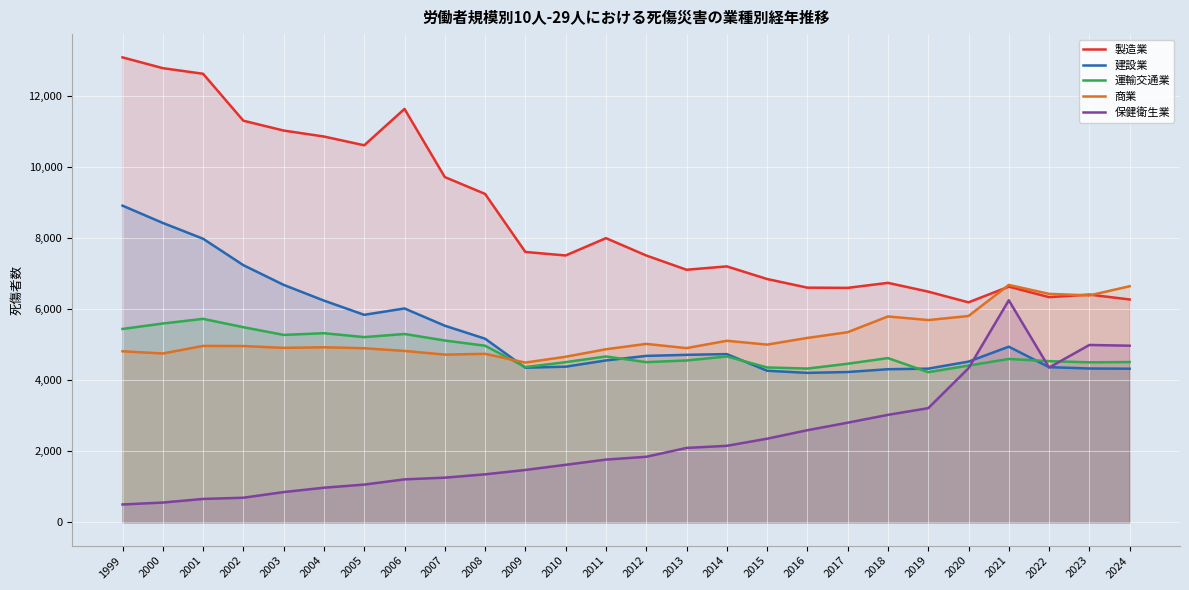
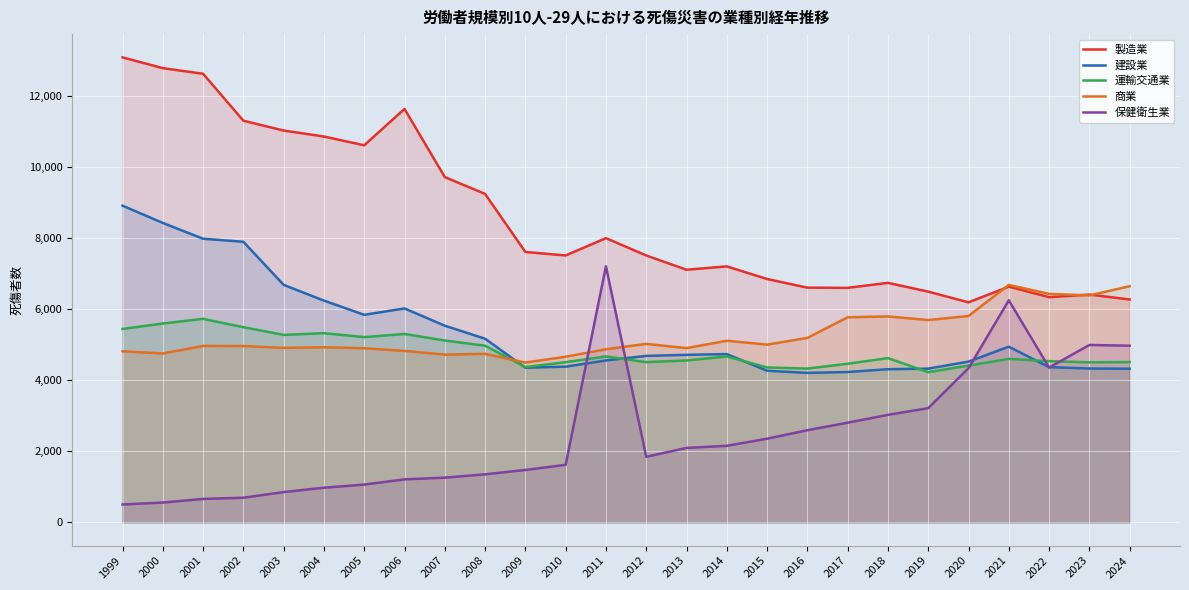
  {
    "製造業": {
      "1999": "13,100",
      "2000": "12,800",
      "2001": "12,600",
      "2002": "11,300",
      "2003": "11,000",
      "2004": "10,900",
      "2005": "10,600",
      "2006": "11,600",
      "2007": "9,700",
      "2008": "9,300",
      "2009": "7,600",
      "2010": "7,500",
      "2011": "8,000",
      "2012": "7,500",
      "2013": "7,100",
      "2014": "7,200",
      "2015": "6,900",
      "2016": "6,600",
      "2017": "6,600",
      "2018": "6,700",
      "2019": "6,500",
      "2020": "6,200",
      "2022": "6,300",
      "2024": "6,300"
    },
    "建設業": {
      "1999": "8,900",
      "2000": "8,400",
      "2001": "8,000",
-     "2002": "7,200",
+     "2002": "7,900",
      "2003": "6,700",
      "2004": "6,200",
      "2005": "5,800",
      "2006": "6,000",
      "2007": "5,500",
      "2008": "5,200",
      "2010": "4,400",
      "2011": "4,600",
      "2012": "4,700",
      "2013": "4,700",
      "2015": "4,300",
      "2016": "4,200",
      "2017": "4,200",
      "2018": "4,300",
      "2019": "4,300",
      "2020": "4,500",
      "2021": "4,900",
      "2023": "4,300",
      "2024": "4,300"
    },
    "運輸交通業": {
      "1999": "5,400",
      "2000": "5,600",
      "2001": "5,700",
      "2002": "5,500",
      "2003": "5,300",
      "2004": "5,300",
      "2005": "5,200",
      "2006": "5,300",
      "2007": "5,100",
      "2008": "5,000",
      "2010": "4,500",
      "2011": "4,700",
      "2012": "4,500",
      "2013": "4,600",
      "2015": "4,400",
      "2016": "4,300",
      "2017": "4,500",
      "2018": "4,600",
      "2019": "4,200",
      "2020": "4,400",
      "2021": "4,600",
      "2022": "4,500",
      "2023": "4,500",
      "2024": "4,500"
    },
    "商業": {
      "1999": "4,800",
      "2000": "4,800",
      "2001": "5,000",
      "2002": "5,000",
      "2003": "4,900",
      "2004": "4,900",
      "2005": "4,900",
      "2006": "4,800",
      "2007": "4,700",
      "2008": "4,700",
      "2009": "4,500",
      "2010": "4,700",
      "2011": "4,900",
      "2012": "5,000",
      "2013": "4,900",
      "2014": "5,100",
      "2015": "5,000",
      "2016": "5,200",
-     "2017": "5,400",
+     "2017": "5,800",
      "2018": "5,800",
      "2019": "5,700",
      "2020": "5,800",
      "2022": "6,400",
      "2024": "6,700"
    },
    "保健衛生業": {
      "1999": "500",
      "2000": "600",
      "2001": "700",
      "2002": "700",
      "2003": "900",
      "2004": "1,000",
      "2005": "1,100",
      "2006": "1,200",
      "2007": "1,300",
      "2008": "1,400",
      "2009": "1,500",
      "2010": "1,600",
-     "2011": "1,800",
+     "2011": "7,200",
      "2012": "1,800",
      "2013": "2,100",
      "2014": "2,200",
      "2015": "2,400",
      "2016": "2,600",
      "2017": "2,800",
      "2018": "3,000",
      "2019": "3,200",
      "2020": "4,300",
      "2021": "6,300",
      "2023": "5,000",
      "2024": "5,000"
    }
  }
